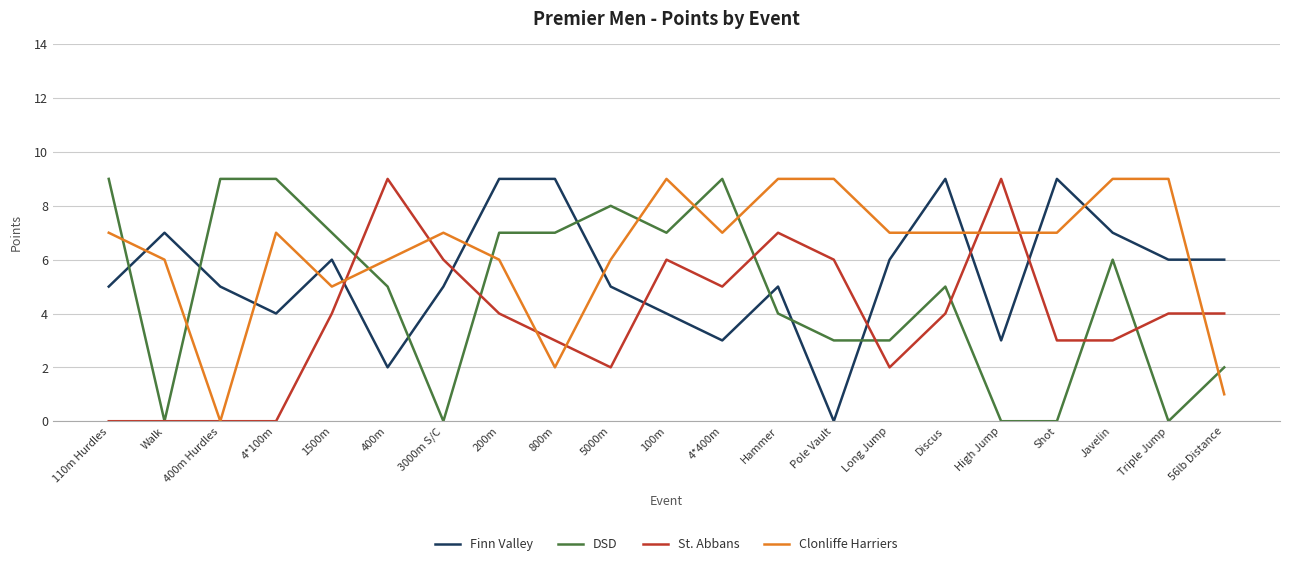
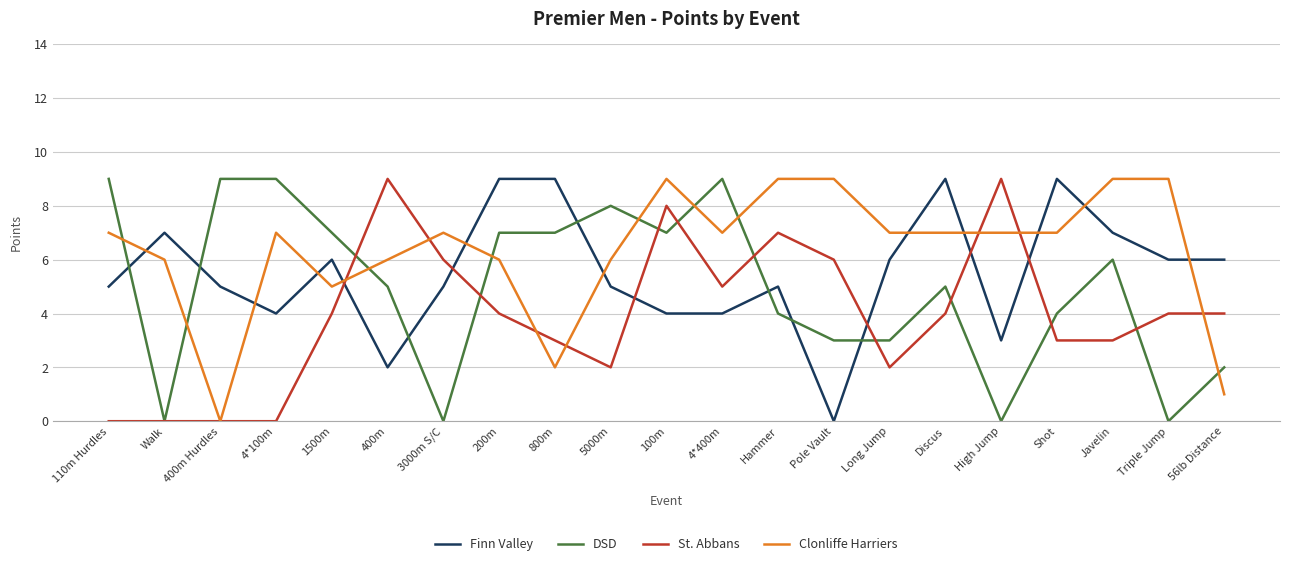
  {
    "Finn Valley": {
      "110m Hurdles": 5,
      "Walk": 7,
      "400m Hurdles": 5,
      "4*100m": 4,
      "1500m": 6,
      "400m": 2,
      "3000m S/C": 5,
      "200m": 9,
      "800m": 9,
      "5000m": 5,
      "100m": 4,
-     "4*400m": 3,
+     "4*400m": 4,
      "Hammer": 5,
      "Pole Vault": 0,
      "Long Jump": 6,
      "Discus": 9,
      "High Jump": 3,
      "Shot": 9,
      "Javelin": 7,
      "Triple Jump": 6,
      "56lb Distance": 6
    },
    "DSD": {
      "110m Hurdles": 9,
      "400m Hurdles": 9,
      "4*100m": 9,
      "1500m": 7,
      "400m": 5,
      "3000m S/C": 0,
      "200m": 7,
      "800m": 7,
      "5000m": 8,
      "100m": 7,
      "4*400m": 9,
      "Hammer": 4,
      "Pole Vault": 3,
      "Long Jump": 3,
      "Discus": 5,
      "High Jump": 0,
-     "Shot": 0,
+     "Shot": 4,
      "Javelin": 6,
      "Triple Jump": 0,
      "56lb Distance": 2
    },
    "St. Abbans": {
      "110m Hurdles": 0,
      "4*100m": 0,
      "1500m": 4,
      "400m": 9,
      "3000m S/C": 6,
      "200m": 4,
      "800m": 3,
      "5000m": 2,
-     "100m": 6,
+     "100m": 8,
      "4*400m": 5,
      "Hammer": 7,
      "Pole Vault": 6,
      "Long Jump": 2,
      "Discus": 4,
      "High Jump": 9,
      "Shot": 3,
      "Javelin": 3,
      "Triple Jump": 4,
      "56lb Distance": 4
    },
    "Clonliffe Harriers": {
      "110m Hurdles": 7,
      "Walk": 6,
      "4*100m": 7,
      "1500m": 5,
      "400m": 6,
      "3000m S/C": 7,
      "200m": 6,
      "800m": 2,
      "5000m": 6,
      "100m": 9,
      "4*400m": 7,
      "Hammer": 9,
      "Pole Vault": 9,
      "Long Jump": 7,
      "Discus": 7,
      "High Jump": 7,
      "Shot": 7,
      "Javelin": 9,
      "Triple Jump": 9,
      "56lb Distance": 1
    }
  }
